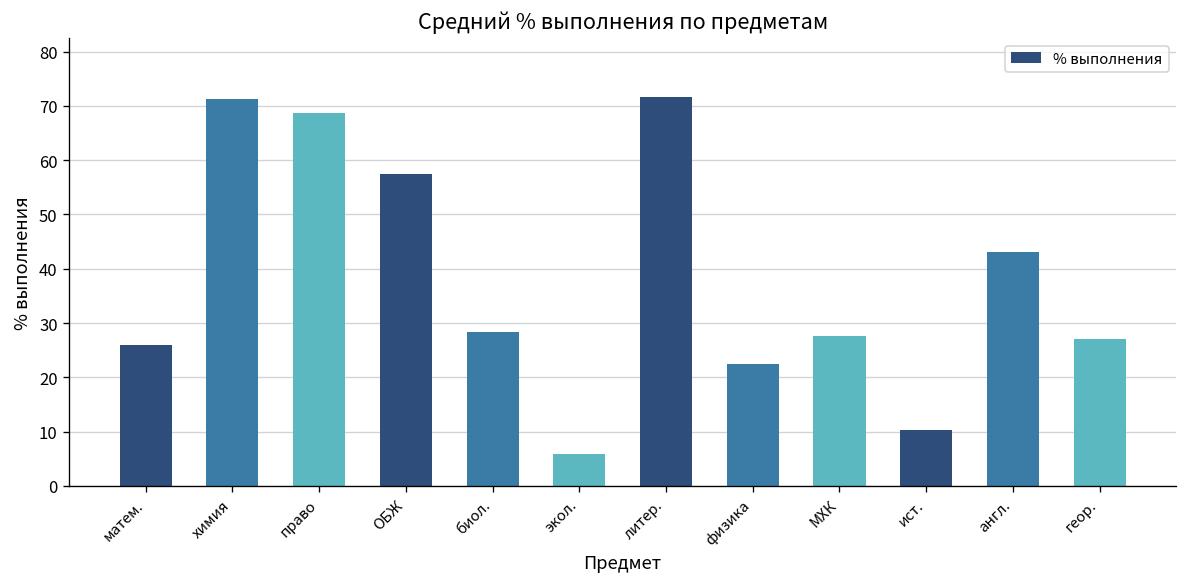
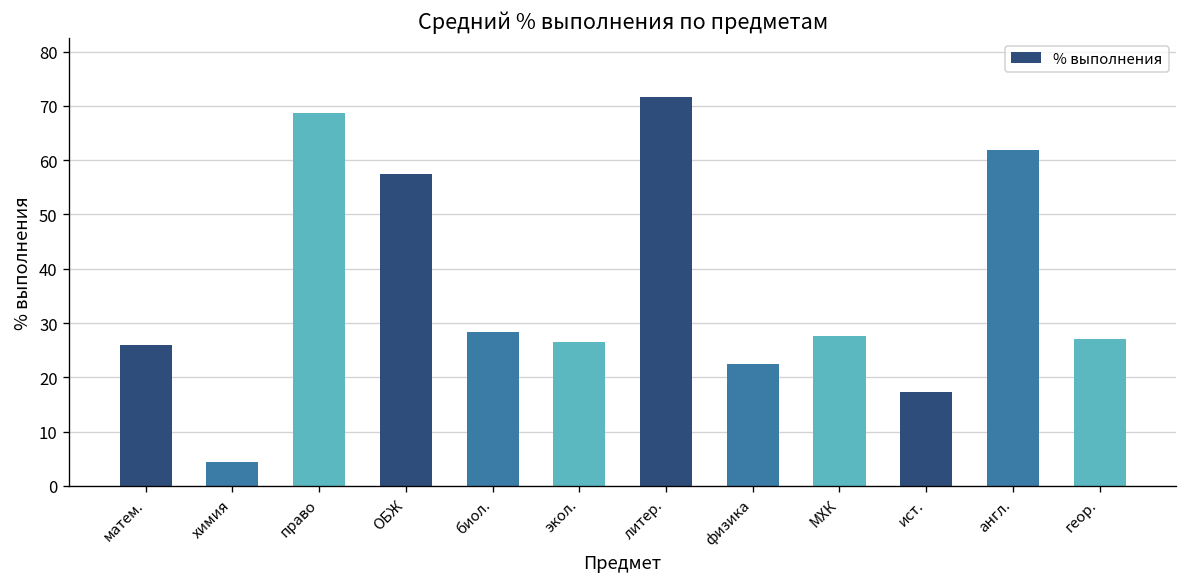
  {
    "матем.": 26,
-   "химия": 71,
+   "химия": 4,
    "право": 69,
    "ОБЖ": 57,
    "биол.": 28,
-   "экол.": 6,
+   "экол.": 26,
    "литер.": 72,
    "физика": 23,
    "МХК": 28,
-   "ист.": 10,
-   "англ.": 43,
+   "ист.": 17,
+   "англ.": 62,
    "геор.": 27
  }
